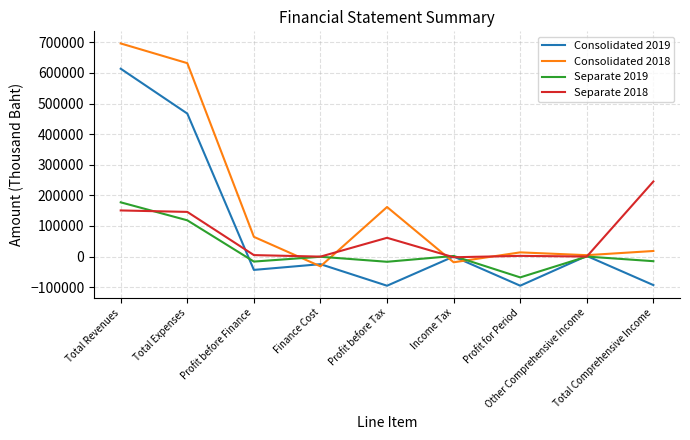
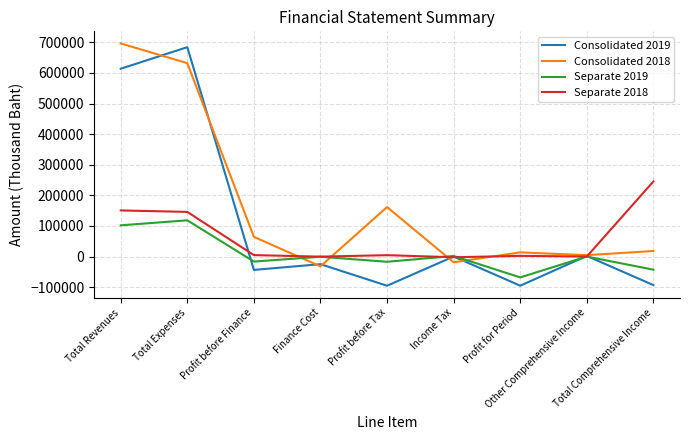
  {
    "Consolidated 2019": {
      "Total Revenues": 610000,
-     "Total Expenses": 470000,
+     "Total Expenses": 680000,
      "Profit before Finance": -40000,
      "Profit before Tax": -100000,
      "Profit for Period": -100000,
      "Total Comprehensive Income": -90000
    },
    "Consolidated 2018": {
      "Total Revenues": 700000,
      "Total Expenses": 630000,
      "Profit before Finance": 60000,
      "Profit before Tax": 160000,
      "Income Tax": -20000,
      "Profit for Period": 10000,
      "Total Comprehensive Income": 20000
    },
    "Separate 2019": {
-     "Total Revenues": 180000,
+     "Total Revenues": 100000,
      "Total Expenses": 120000,
      "Profit before Finance": -20000,
      "Profit before Tax": -20000,
      "Profit for Period": -70000,
-     "Total Comprehensive Income": -20000
+     "Total Comprehensive Income": -40000
    },
    "Separate 2018": {
      "Total Revenues": 150000,
      "Total Expenses": 150000,
      "Profit before Finance": 0,
-     "Profit before Tax": 60000,
+     "Profit before Tax": 0,
      "Profit for Period": 0,
      "Total Comprehensive Income": 250000
    }
  }
